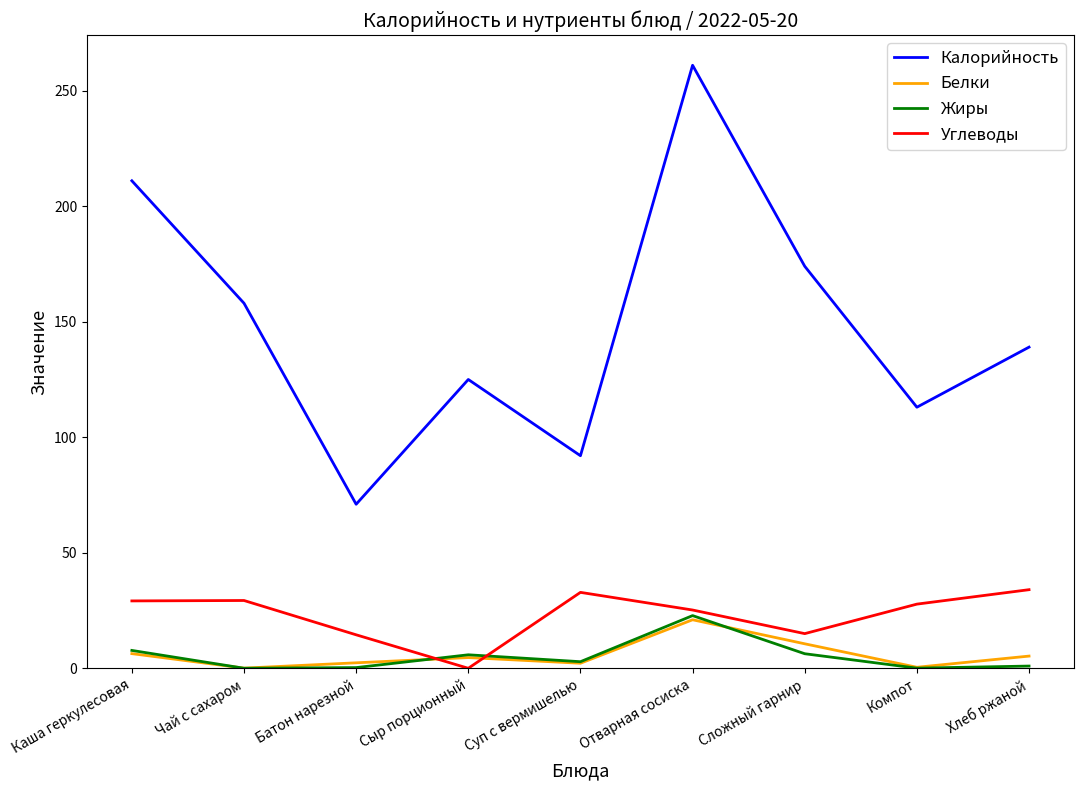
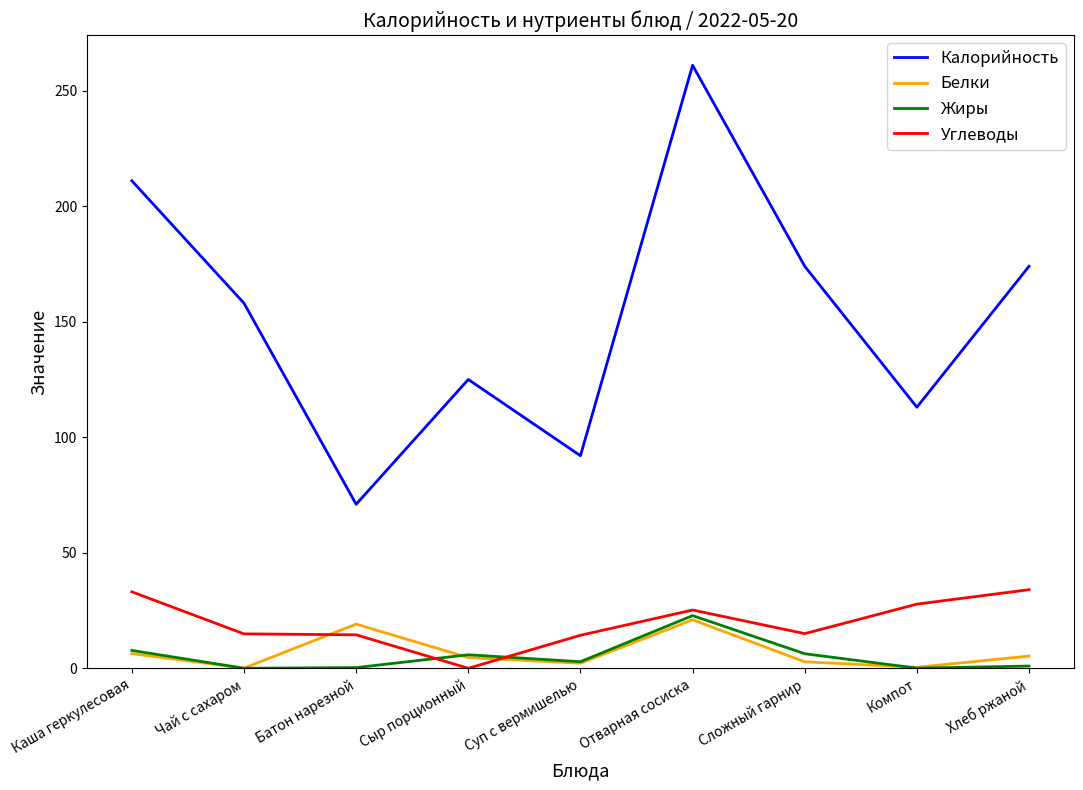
  {
    "Калорийность": {
      "Каша геркулесовая": 211,
      "Чай с сахаром": 158,
      "Батон нарезной": 71,
      "Сыр порционный": 125,
      "Суп с вермишелью": 92,
      "Отварная сосиска": 261,
      "Сложный гарнир": 174,
      "Компот": 113,
-     "Хлеб ржаной": 139
+     "Хлеб ржаной": 174
    },
    "Белки": {
      "Каша геркулесовая": 6,
-     "Батон нарезной": 2,
+     "Батон нарезной": 19,
      "Сыр порционный": 5,
      "Отварная сосиска": 21,
-     "Сложный гарнир": 11,
+     "Сложный гарнир": 3,
      "Хлеб ржаной": 5
    },
    "Жиры": {
      "Каша геркулесовая": 8,
      "Батон нарезной": 0,
      "Сыр порционный": 6,
      "Отварная сосиска": 23,
      "Сложный гарнир": 6,
      "Хлеб ржаной": 1
    },
    "Углеводы": {
-     "Каша геркулесовая": 29,
-     "Чай с сахаром": 29,
+     "Каша геркулесовая": 33,
+     "Чай с сахаром": 15,
      "Батон нарезной": 14,
      "Сыр порционный": 0,
-     "Суп с вермишелью": 33,
+     "Суп с вермишелью": 14,
      "Отварная сосиска": 25,
      "Сложный гарнир": 15,
      "Компот": 28,
      "Хлеб ржаной": 34
    }
  }
